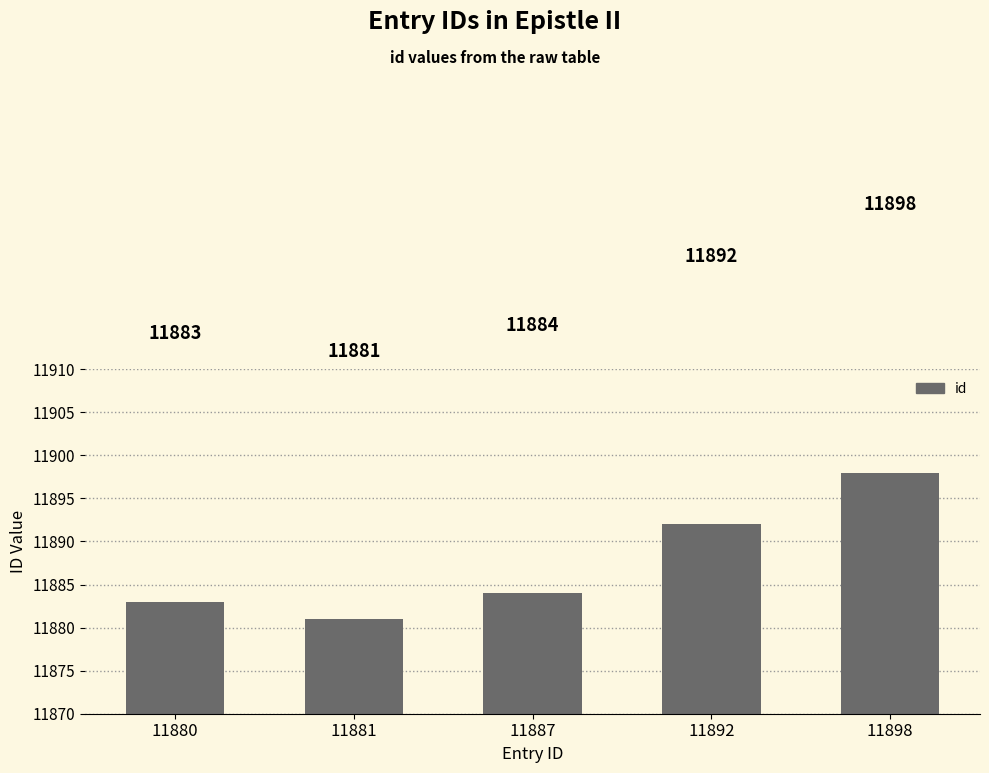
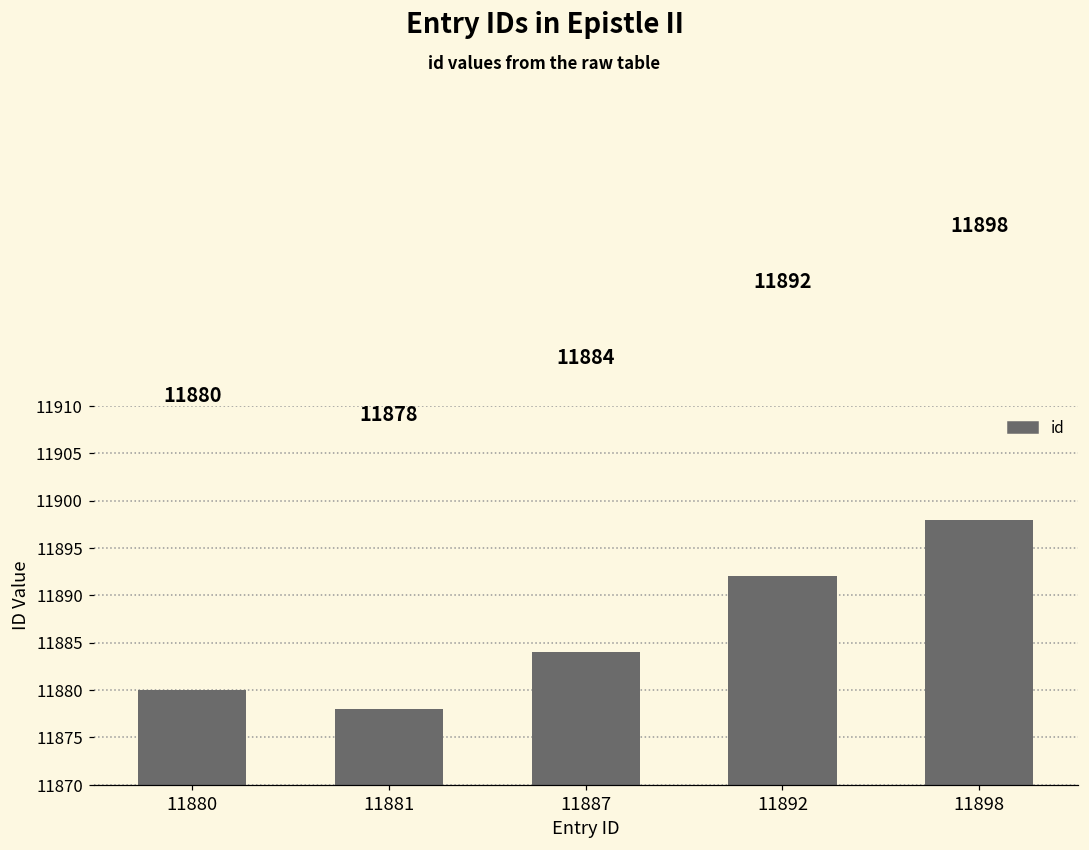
  {
-   "11880": 11883,
-   "11881": 11881
+   "11880": 11880,
+   "11881": 11878
  }
